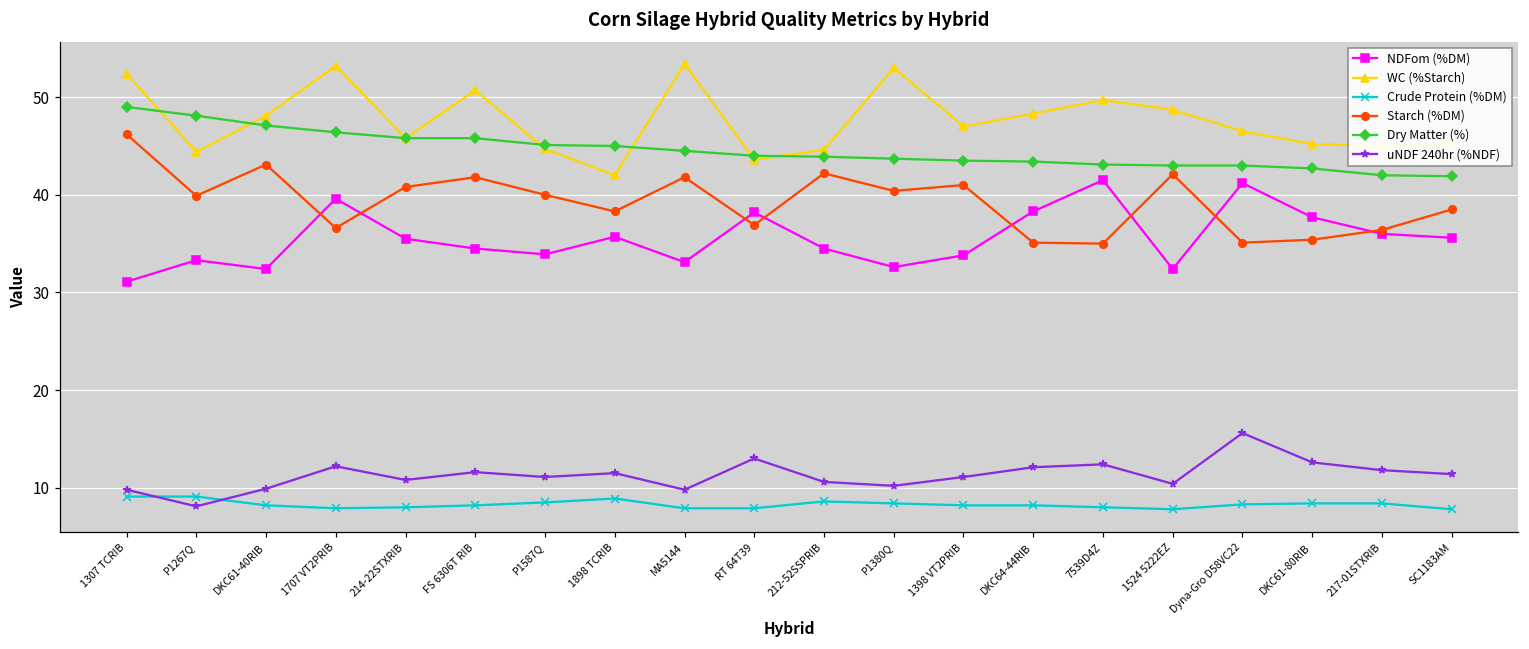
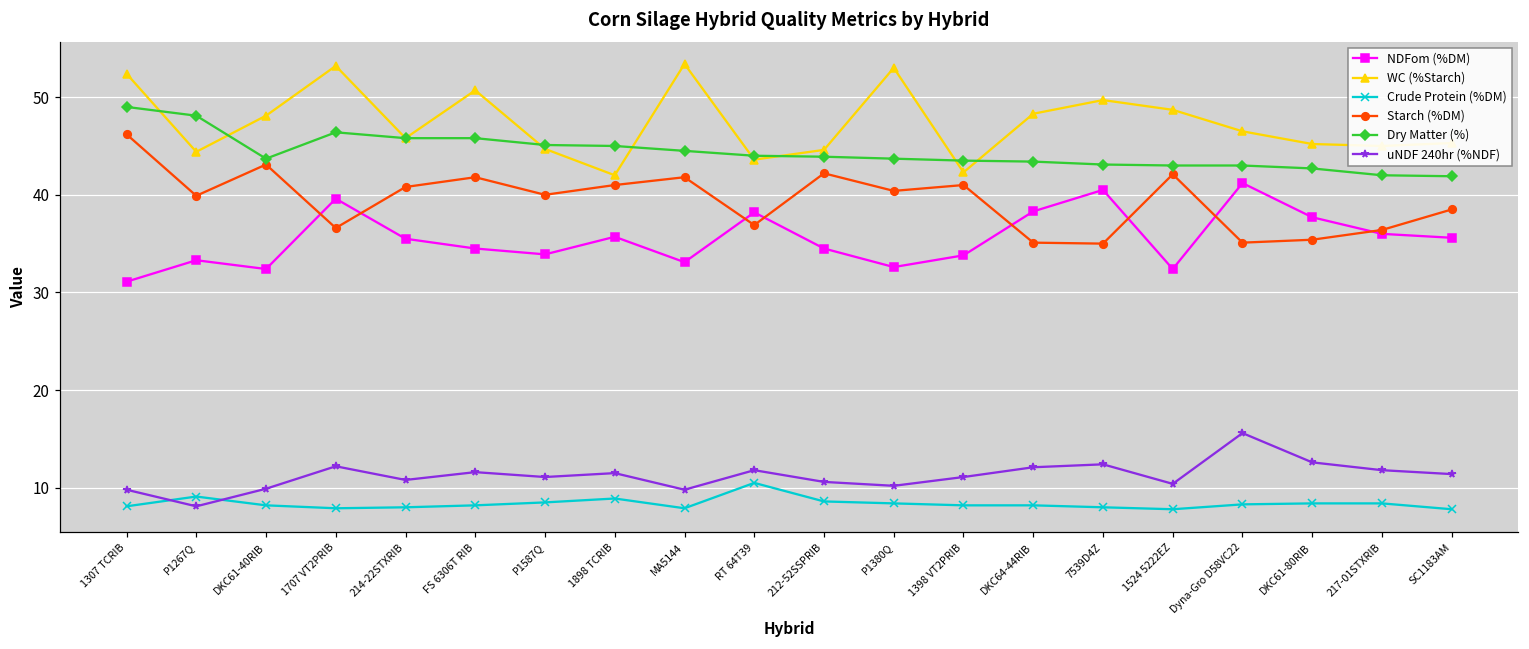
  {
    "NDFom (%DM)": {
      "1307 TCRIB": 31,
      "P1267Q": 33,
      "DKC61-40RIB": 32,
      "1707 VT2PRIB": 40,
      "214-22STXRIB": 36,
      "FS 6306T RIB": 35,
      "P1587Q": 34,
      "1898 TCRIB": 36,
      "MA5144": 33,
      "RT 64T39": 38,
      "212-52SSPRIB": 35,
      "P1380Q": 33,
      "1398 VT2PRIB": 34,
      "DKC64-44RIB": 38,
-     "7539D4Z": 42,
+     "7539D4Z": 41,
      "1524 5222EZ": 32,
      "Dyna-Gro D58VC22": 41,
      "DKC61-80RIB": 38,
      "217-01STXRIB": 36,
      "SC1183AM": 36
    },
    "WC (%Starch)": {
      "1307 TCRIB": 52,
      "P1267Q": 44,
      "DKC61-40RIB": 48,
      "1707 VT2PRIB": 53,
      "FS 6306T RIB": 51,
      "P1587Q": 45,
      "1898 TCRIB": 42,
      "MA5144": 53,
      "RT 64T39": 44,
      "212-52SSPRIB": 45,
      "P1380Q": 53,
-     "1398 VT2PRIB": 47,
+     "1398 VT2PRIB": 42,
      "DKC64-44RIB": 48,
      "7539D4Z": 50,
      "1524 5222EZ": 49,
      "Dyna-Gro D58VC22": 47,
      "DKC61-80RIB": 45
    },
    "Crude Protein (%DM)": {
-     "1307 TCRIB": 9,
+     "1307 TCRIB": 8,
      "P1267Q": 9,
      "DKC61-40RIB": 8,
      "1707 VT2PRIB": 8,
      "214-22STXRIB": 8,
      "FS 6306T RIB": 8,
      "P1587Q": 9,
      "1898 TCRIB": 9,
      "MA5144": 8,
-     "RT 64T39": 8,
+     "RT 64T39": 11,
      "212-52SSPRIB": 9,
      "P1380Q": 8,
      "1398 VT2PRIB": 8,
      "DKC64-44RIB": 8,
      "7539D4Z": 8,
      "1524 5222EZ": 8,
      "Dyna-Gro D58VC22": 8,
      "DKC61-80RIB": 8,
      "217-01STXRIB": 8,
      "SC1183AM": 8
    },
    "Starch (%DM)": {
      "1307 TCRIB": 46,
      "P1267Q": 40,
      "DKC61-40RIB": 43,
      "1707 VT2PRIB": 37,
      "214-22STXRIB": 41,
      "FS 6306T RIB": 42,
      "P1587Q": 40,
-     "1898 TCRIB": 38,
+     "1898 TCRIB": 41,
      "MA5144": 42,
      "RT 64T39": 37,
      "212-52SSPRIB": 42,
      "P1380Q": 40,
      "1398 VT2PRIB": 41,
      "DKC64-44RIB": 35,
      "7539D4Z": 35,
      "1524 5222EZ": 42,
      "Dyna-Gro D58VC22": 35,
      "DKC61-80RIB": 35,
      "217-01STXRIB": 36,
      "SC1183AM": 39
    },
    "Dry Matter (%)": {
      "1307 TCRIB": 49,
      "P1267Q": 48,
-     "DKC61-40RIB": 47,
+     "DKC61-40RIB": 44,
      "1707 VT2PRIB": 46,
      "FS 6306T RIB": 46,
      "P1587Q": 45,
      "1898 TCRIB": 45,
      "MA5144": 45,
      "RT 64T39": 44,
      "212-52SSPRIB": 44,
      "P1380Q": 44,
      "1398 VT2PRIB": 44,
      "DKC64-44RIB": 43,
      "7539D4Z": 43,
      "1524 5222EZ": 43,
      "Dyna-Gro D58VC22": 43,
      "DKC61-80RIB": 43,
      "217-01STXRIB": 42,
      "SC1183AM": 42
    },
    "uNDF 240hr (%NDF)": {
      "1307 TCRIB": 10,
      "P1267Q": 8,
      "DKC61-40RIB": 10,
      "1707 VT2PRIB": 12,
      "214-22STXRIB": 11,
      "FS 6306T RIB": 12,
      "P1587Q": 11,
      "1898 TCRIB": 12,
      "MA5144": 10,
-     "RT 64T39": 13,
+     "RT 64T39": 12,
      "212-52SSPRIB": 11,
      "P1380Q": 10,
      "1398 VT2PRIB": 11,
      "DKC64-44RIB": 12,
      "7539D4Z": 12,
      "1524 5222EZ": 10,
      "Dyna-Gro D58VC22": 16,
      "DKC61-80RIB": 13,
      "217-01STXRIB": 12,
      "SC1183AM": 11
    }
  }
